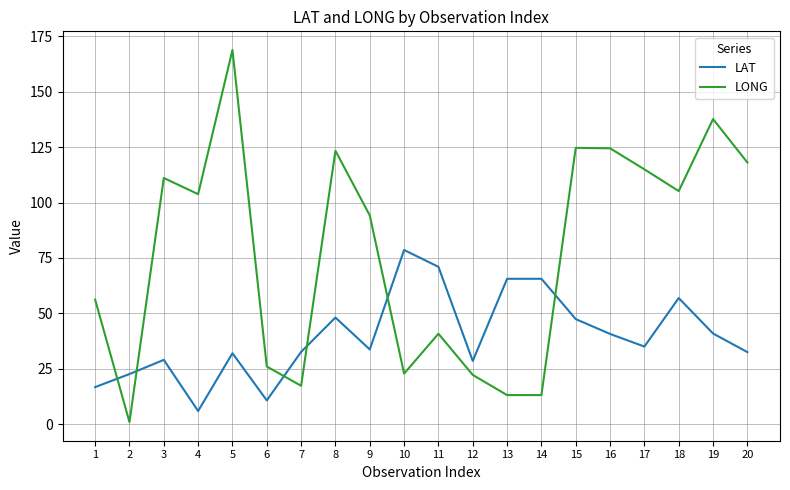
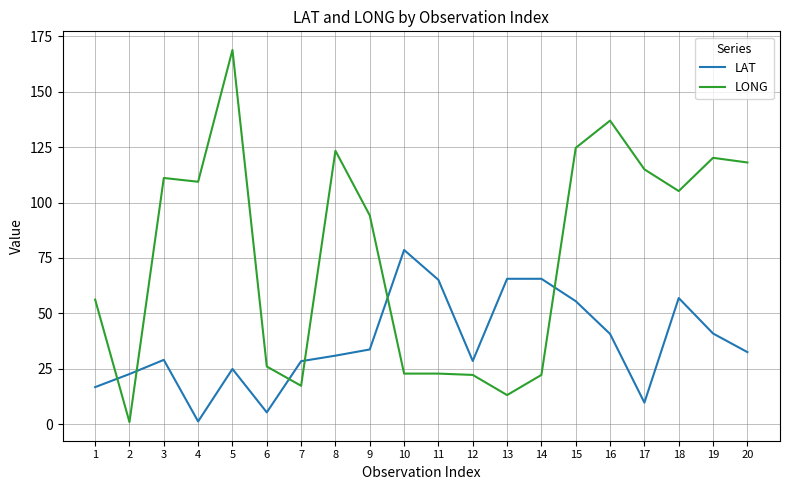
  {
    "LAT": {
      "1": 17,
      "2": 23,
      "3": 29,
-     "4": 6,
-     "5": 32,
-     "6": 11,
-     "7": 33,
-     "8": 48,
+     "4": 1,
+     "5": 25,
+     "6": 5,
+     "7": 28,
+     "8": 31,
      "9": 34,
      "10": 79,
-     "11": 71,
+     "11": 65,
      "12": 29,
      "13": 66,
      "14": 66,
-     "15": 47,
+     "15": 56,
      "16": 41,
-     "17": 35,
+     "17": 10,
      "18": 57,
      "19": 41,
      "20": 33
    },
    "LONG": {
      "1": 56,
      "2": 1,
      "3": 111,
-     "4": 104,
+     "4": 109,
      "5": 169,
      "6": 26,
      "7": 17,
      "8": 123,
      "9": 94,
      "10": 23,
-     "11": 41,
+     "11": 23,
      "12": 22,
      "13": 13,
-     "14": 13,
+     "14": 22,
      "15": 125,
-     "16": 125,
+     "16": 137,
      "17": 115,
      "18": 105,
-     "19": 138,
+     "19": 120,
      "20": 118
    }
  }
